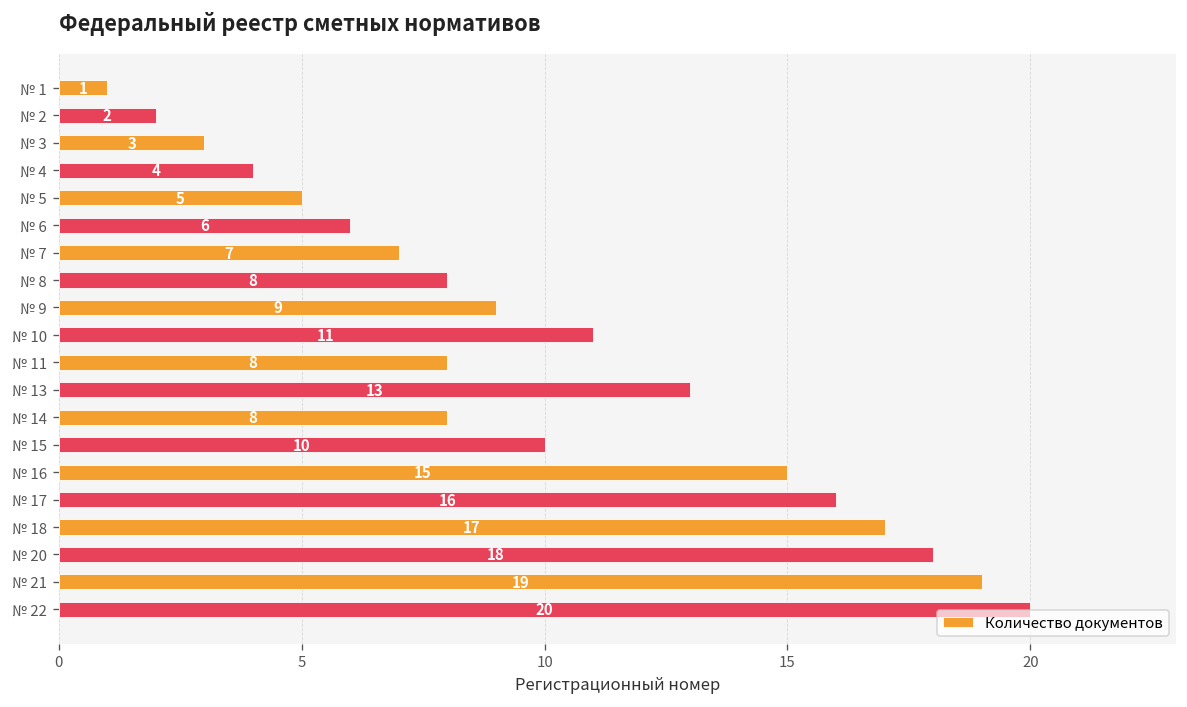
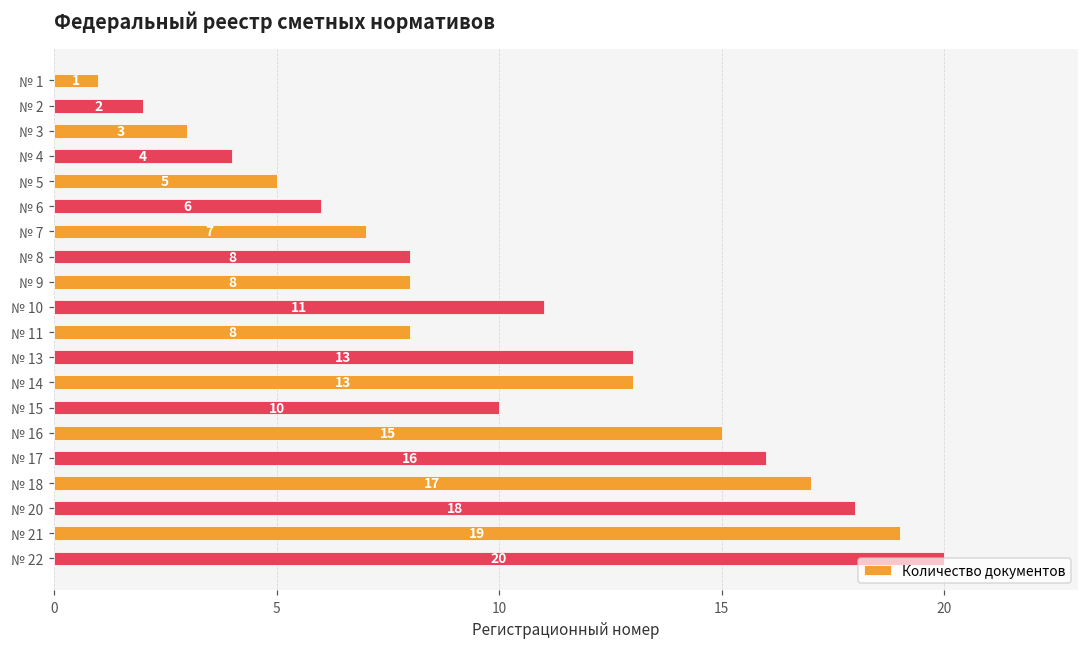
  {
    "№ 1": 1,
    "№ 2": 2,
    "№ 3": 3,
    "№ 4": 4,
    "№ 5": 5,
    "№ 6": 6,
    "№ 7": 7,
    "№ 8": 8,
-   "№ 9": 9,
+   "№ 9": 8,
    "№ 10": 11,
    "№ 11": 8,
    "№ 13": 13,
-   "№ 14": 8,
+   "№ 14": 13,
    "№ 15": 10,
    "№ 16": 15,
    "№ 17": 16,
    "№ 18": 17,
    "№ 20": 18,
    "№ 21": 19
  }
